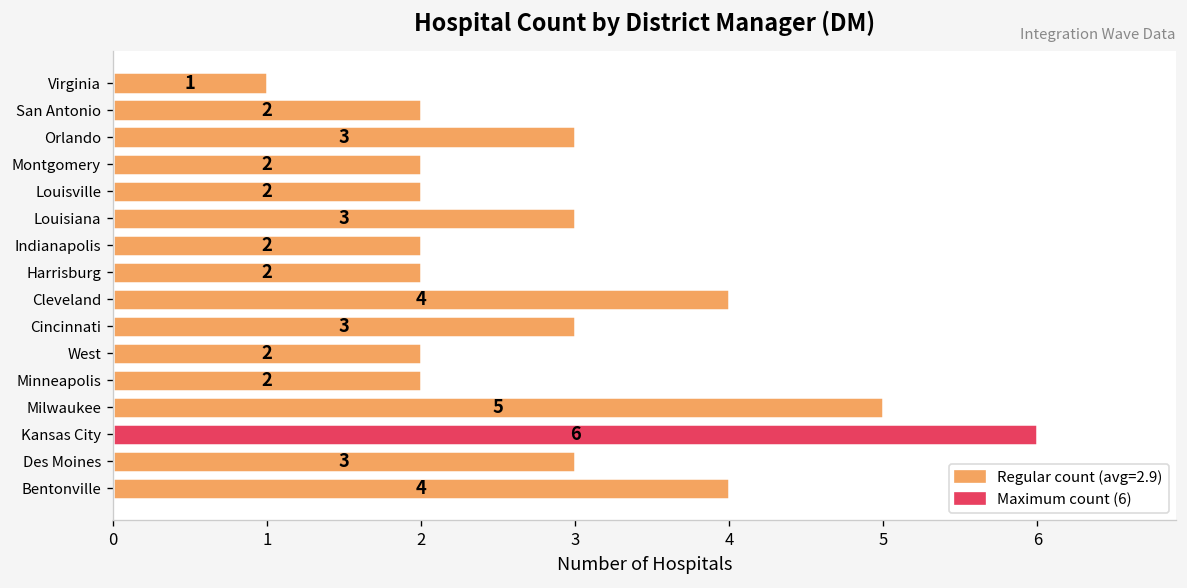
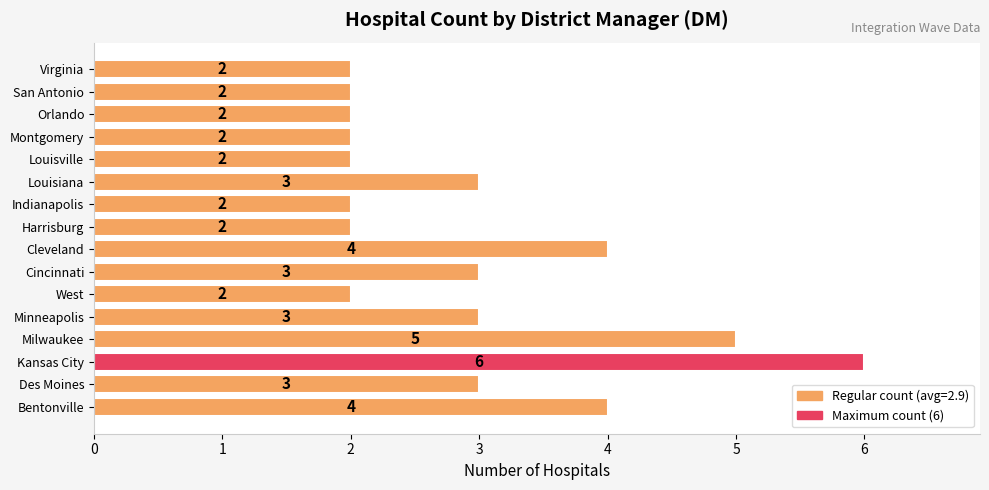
  {
-   "Virginia": 1,
+   "Virginia": 2,
    "San Antonio": 2,
-   "Orlando": 3,
+   "Orlando": 2,
    "Montgomery": 2,
    "Louisville": 2,
    "Louisiana": 3,
    "Indianapolis": 2,
    "Harrisburg": 2,
    "Cleveland": 4,
    "Cincinnati": 3,
    "West": 2,
-   "Minneapolis": 2,
+   "Minneapolis": 3,
    "Milwaukee": 5,
    "Kansas City": 6,
    "Des Moines": 3,
    "Bentonville": 4
  }
